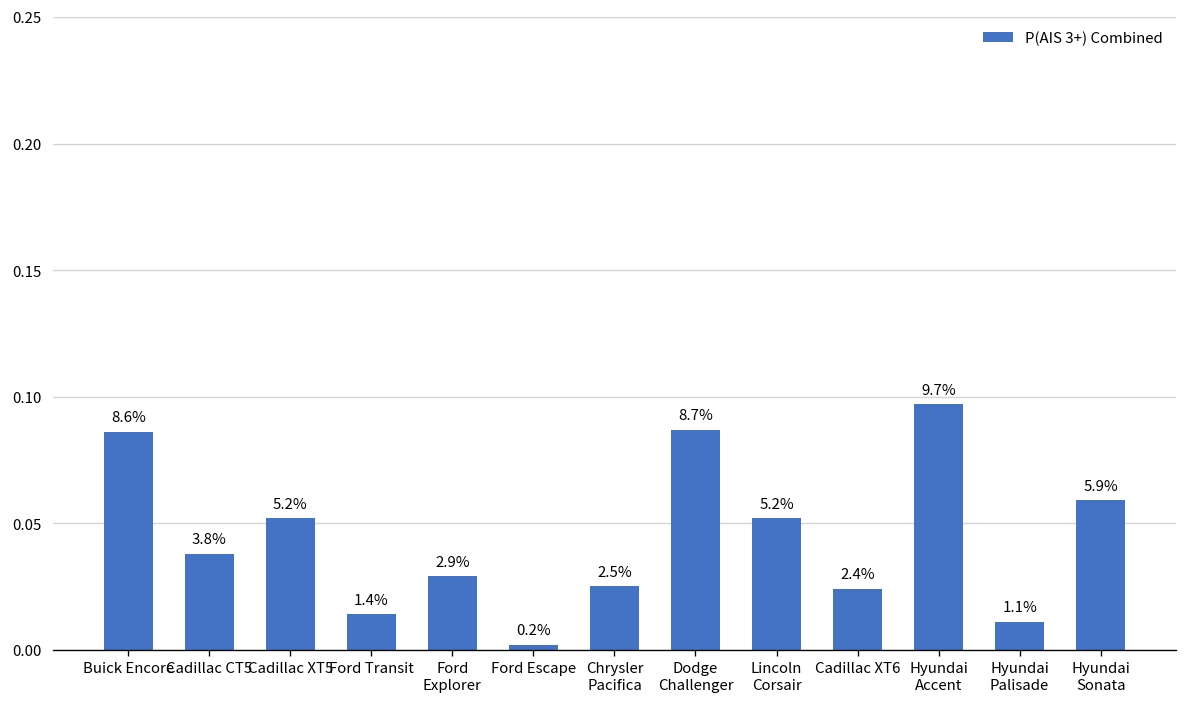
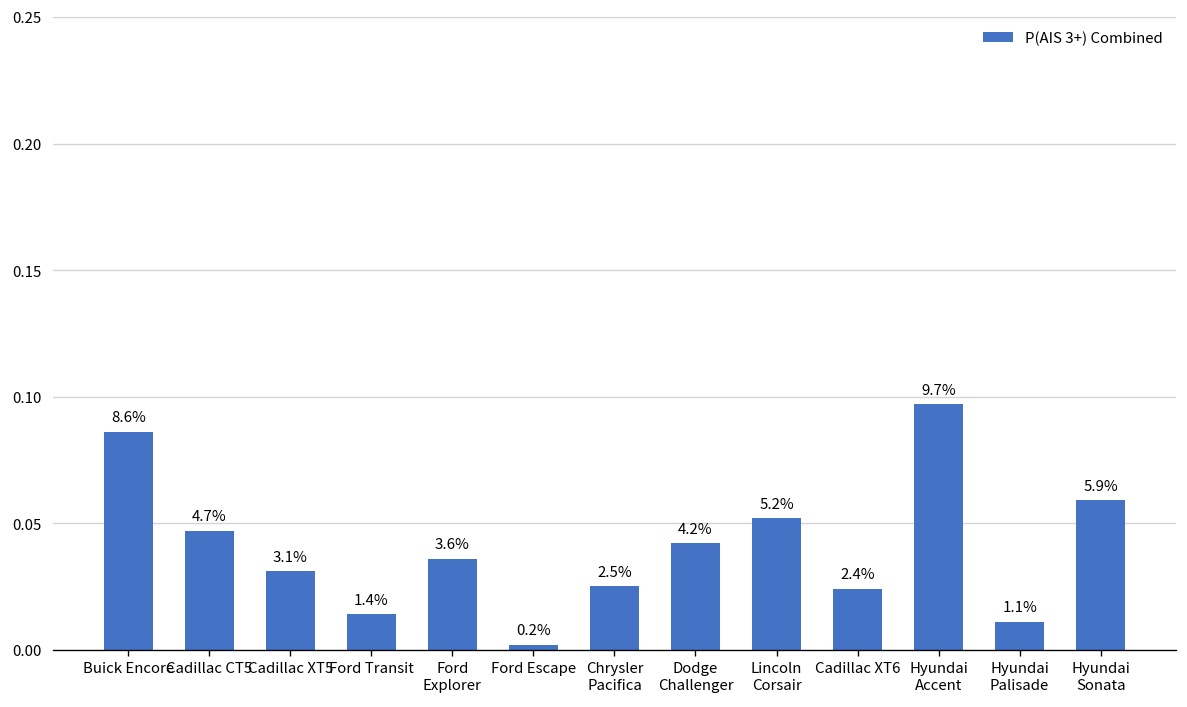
  {
    "Buick Encore": "8.6%",
-   "Cadillac CT5": "3.8%",
-   "Cadillac XT5": "5.2%",
+   "Cadillac CT5": "4.7%",
+   "Cadillac XT5": "3.1%",
    "Ford Transit": "1.4%",
-   "Ford Explorer": "2.9%",
+   "Ford Explorer": "3.6%",
    "Ford Escape": "0.2%",
    "Chrysler Pacifica": "2.5%",
-   "Dodge Challenger": "8.7%",
+   "Dodge Challenger": "4.2%",
    "Lincoln Corsair": "5.2%",
    "Cadillac XT6": "2.4%",
    "Hyundai Accent": "9.7%",
    "Hyundai Palisade": "1.1%",
    "Hyundai Sonata": "5.9%"
  }
